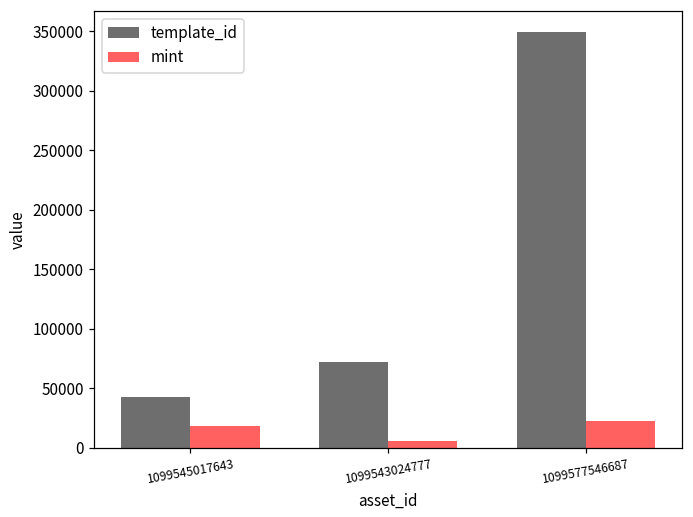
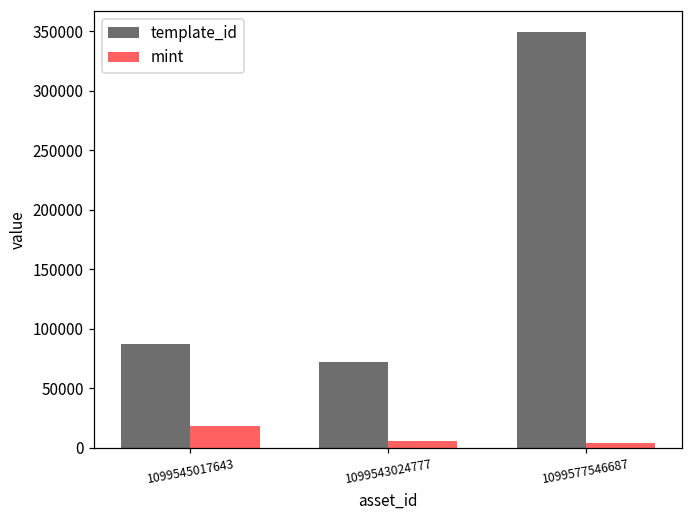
  {
    "template_id": {
-     "1099545017643": 42000,
+     "1099545017643": 87000,
      "1099543024777": 72000,
      "1099577546687": 350000
    },
    "mint": {
      "1099545017643": 19000,
      "1099543024777": 6000,
-     "1099577546687": 23000
+     "1099577546687": 4000
    }
  }
